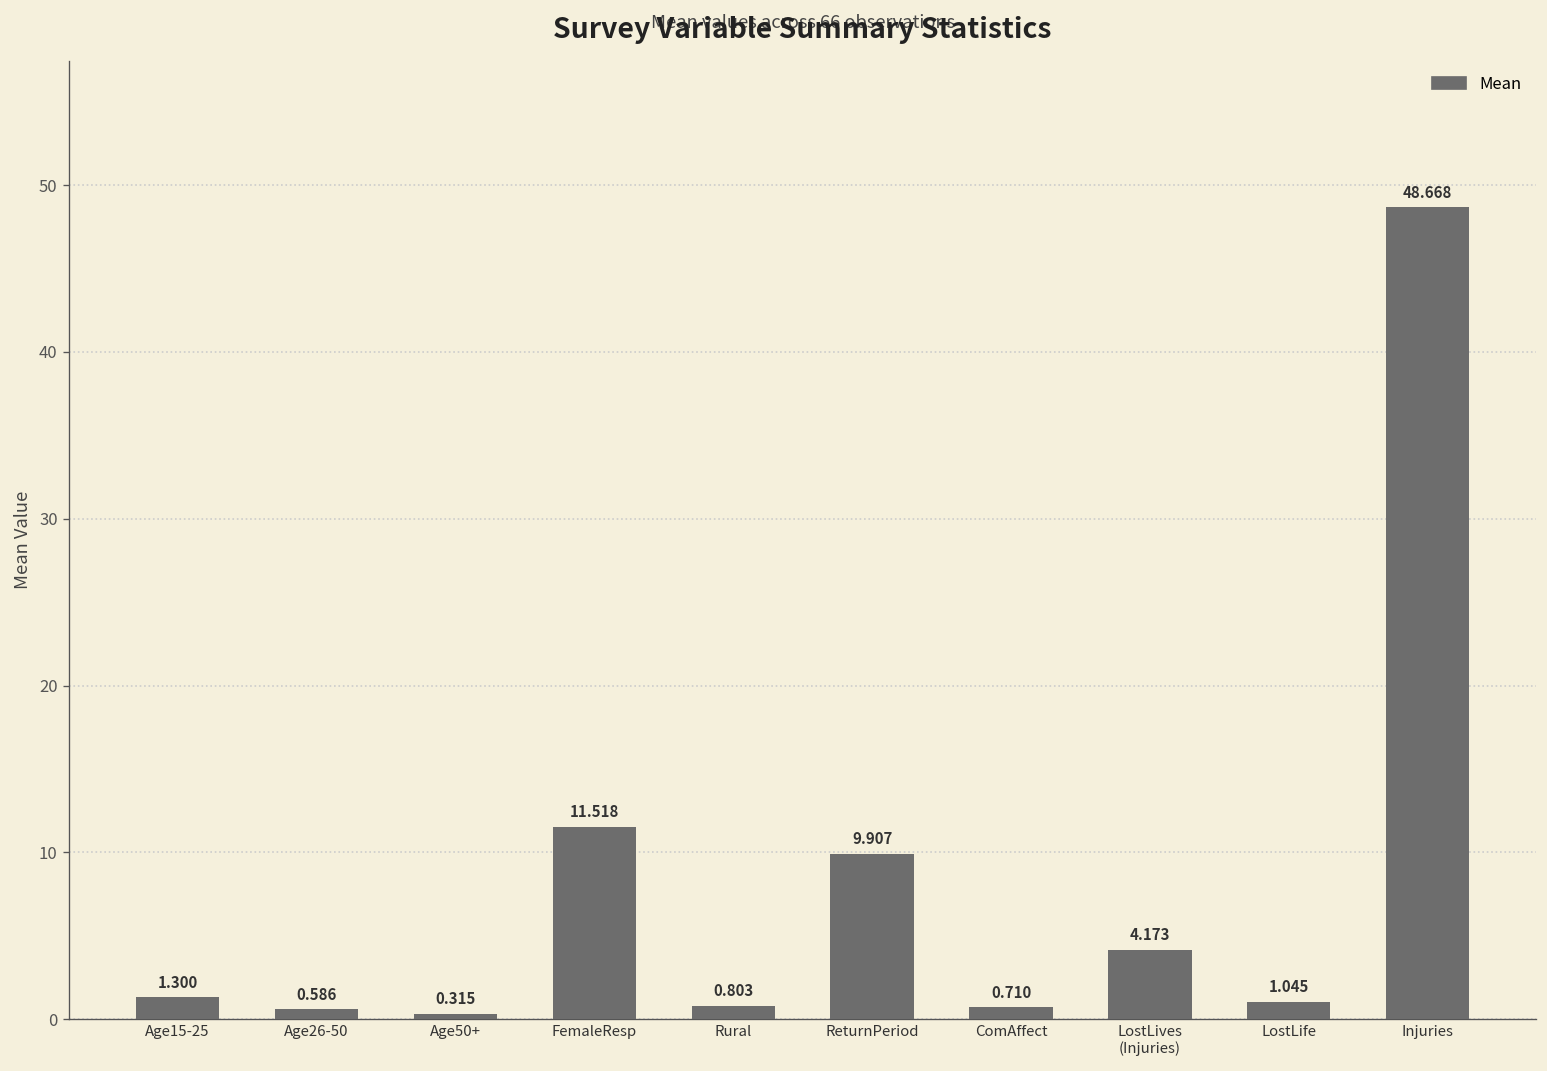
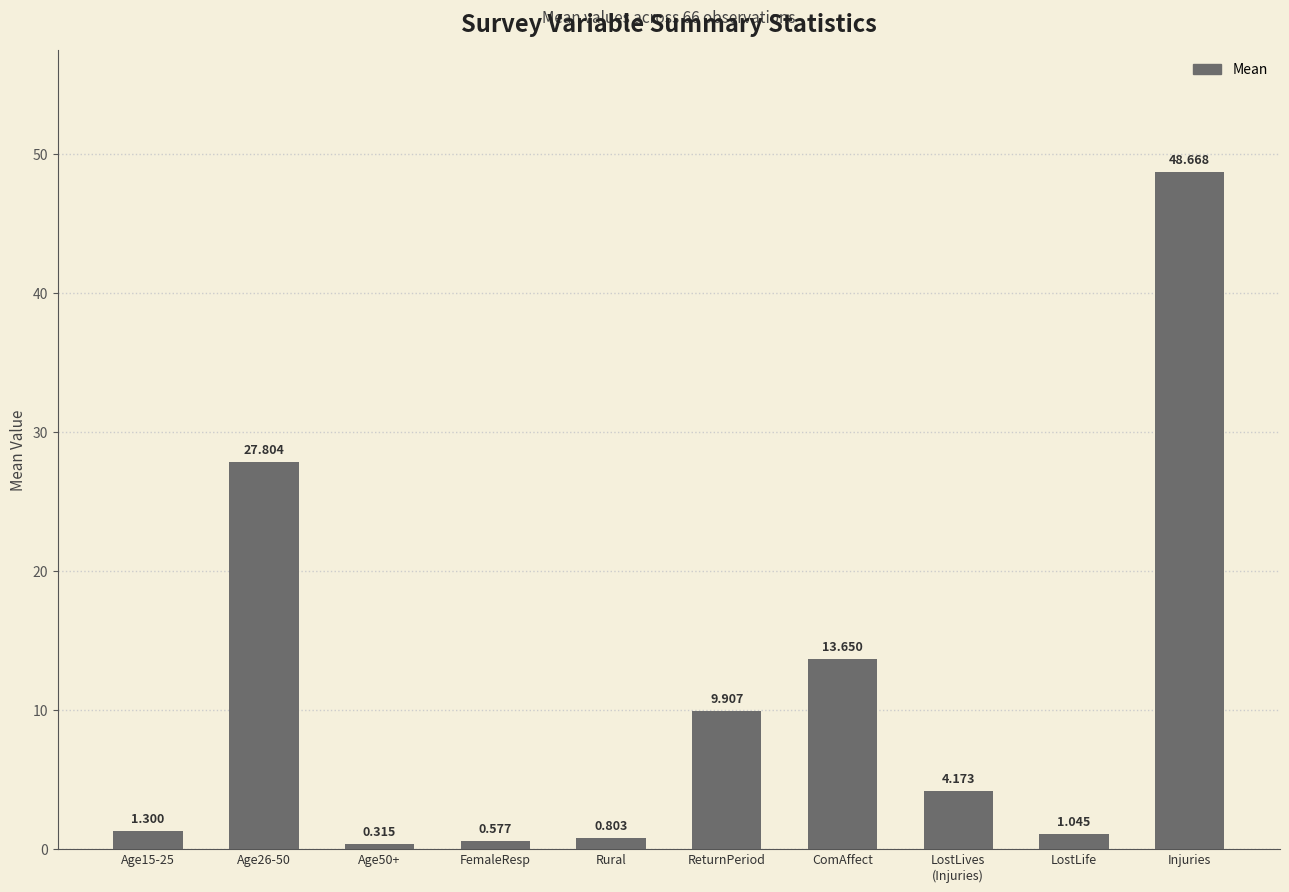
  {
    "Age15-25": 1.300,
-   "Age26-50": 0.586,
+   "Age26-50": 27.804,
    "Age50+": 0.315,
-   "FemaleResp": 11.518,
+   "FemaleResp": 0.577,
    "Rural": 0.803,
    "ReturnPeriod": 9.907,
-   "ComAffect": 0.710,
+   "ComAffect": 13.650,
    "LostLives (Injuries)": 4.173,
    "LostLife": 1.045,
    "Injuries": 48.668
  }
